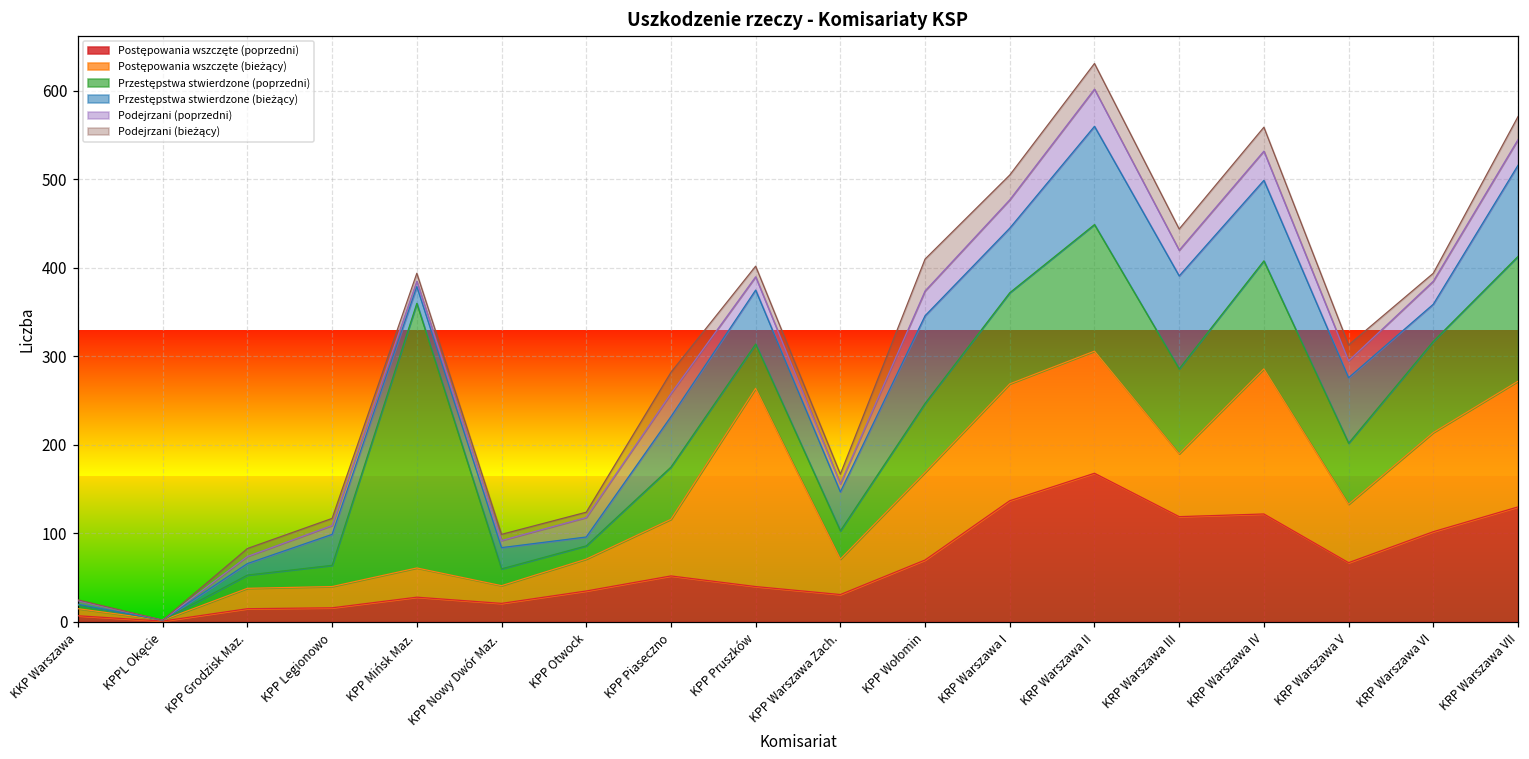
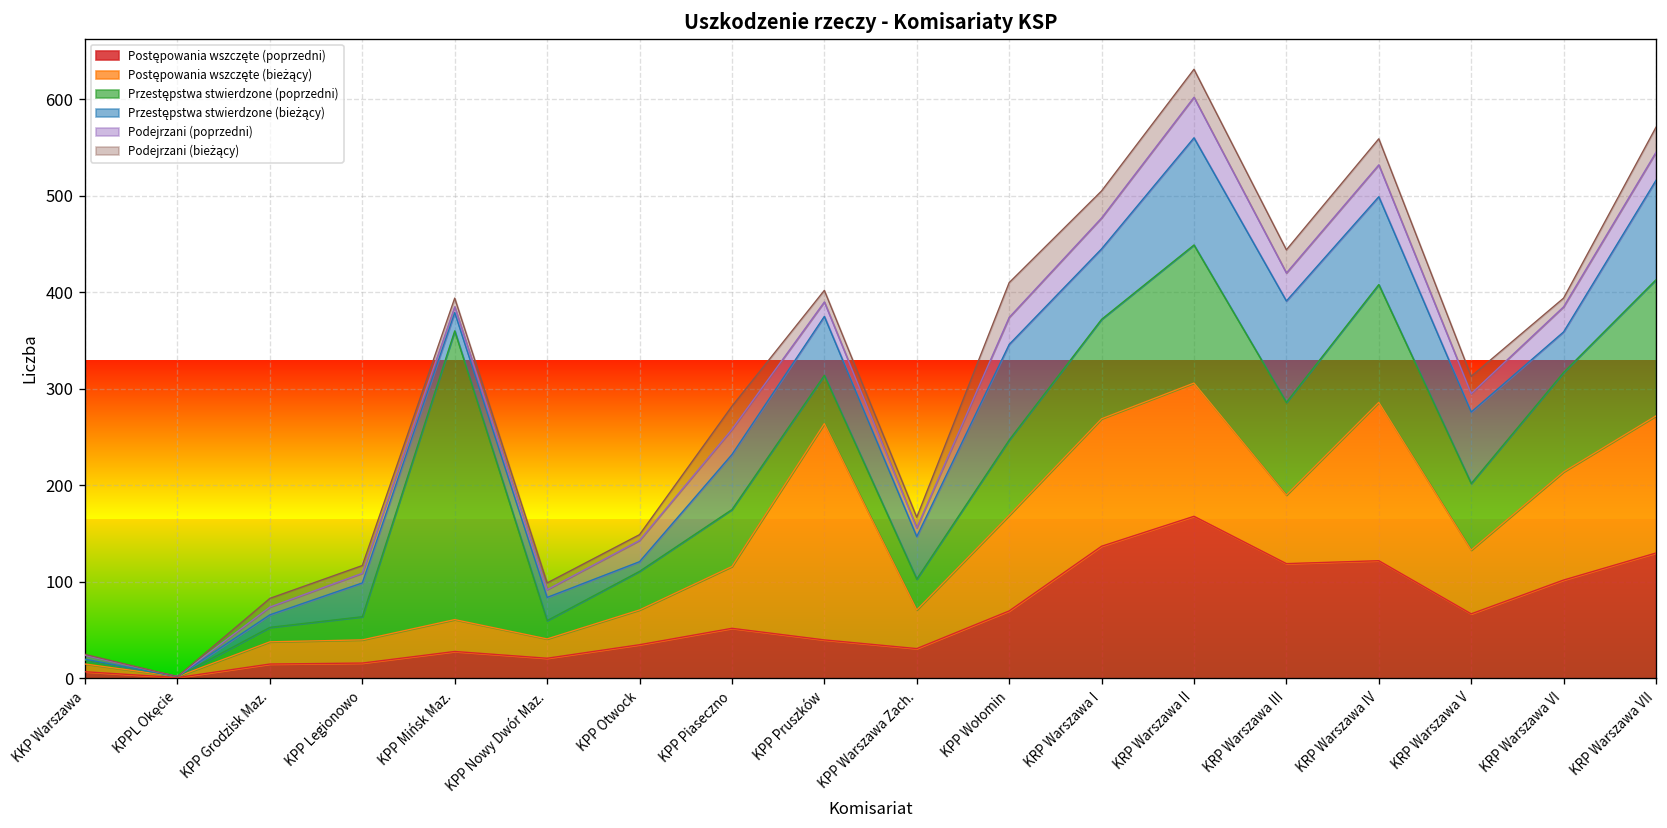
  {
    "Postępowania wszczęte (poprzedni)": {
      "KKP Warszawa": 10,
      "KPP Grodzisk Maz.": 20,
      "KPP Legionowo": 20,
      "KPP Mińsk Maz.": 30,
      "KPP Nowy Dwór Maz.": 20,
      "KPP Otwock": 40,
      "KPP Piaseczno": 50,
      "KPP Pruszków": 40,
      "KPP Warszawa Zach.": 30,
      "KPP Wołomin": 70,
      "KRP Warszawa I": 140,
      "KRP Warszawa II": 170,
      "KRP Warszawa III": 120,
      "KRP Warszawa IV": 120,
      "KRP Warszawa V": 70,
      "KRP Warszawa VI": 100,
      "KRP Warszawa VII": 130
    },
    "Postępowania wszczęte (bieżący)": {
      "KKP Warszawa": 10,
      "KPP Grodzisk Maz.": 20,
      "KPP Legionowo": 20,
      "KPP Mińsk Maz.": 30,
      "KPP Nowy Dwór Maz.": 20,
      "KPP Otwock": 40,
      "KPP Piaseczno": 60,
      "KPP Pruszków": 220,
      "KPP Warszawa Zach.": 40,
      "KPP Wołomin": 100,
      "KRP Warszawa I": 130,
      "KRP Warszawa II": 140,
      "KRP Warszawa III": 70,
      "KRP Warszawa IV": 160,
      "KRP Warszawa V": 70,
      "KRP Warszawa VI": 110,
      "KRP Warszawa VII": 140
    },
    "Przestępstwa stwierdzone (poprzedni)": {
      "KPP Grodzisk Maz.": 20,
      "KPP Legionowo": 20,
      "KPP Mińsk Maz.": 300,
      "KPP Nowy Dwór Maz.": 20,
-     "KPP Otwock": 20,
+     "KPP Otwock": 40,
      "KPP Piaseczno": 60,
      "KPP Pruszków": 50,
      "KPP Warszawa Zach.": 30,
      "KPP Wołomin": 80,
      "KRP Warszawa I": 100,
      "KRP Warszawa II": 140,
      "KRP Warszawa III": 100,
      "KRP Warszawa IV": 120,
      "KRP Warszawa V": 70,
      "KRP Warszawa VI": 100,
      "KRP Warszawa VII": 140
    },
    "Przestępstwa stwierdzone (bieżący)": {
      "KPP Grodzisk Maz.": 10,
      "KPP Legionowo": 40,
      "KPP Mińsk Maz.": 20,
      "KPP Nowy Dwór Maz.": 20,
      "KPP Otwock": 10,
      "KPP Piaseczno": 60,
      "KPP Pruszków": 60,
      "KPP Warszawa Zach.": 40,
      "KPP Wołomin": 100,
      "KRP Warszawa I": 70,
      "KRP Warszawa II": 110,
      "KRP Warszawa III": 110,
      "KRP Warszawa IV": 90,
      "KRP Warszawa V": 70,
      "KRP Warszawa VI": 40,
      "KRP Warszawa VII": 100
    }
  }
